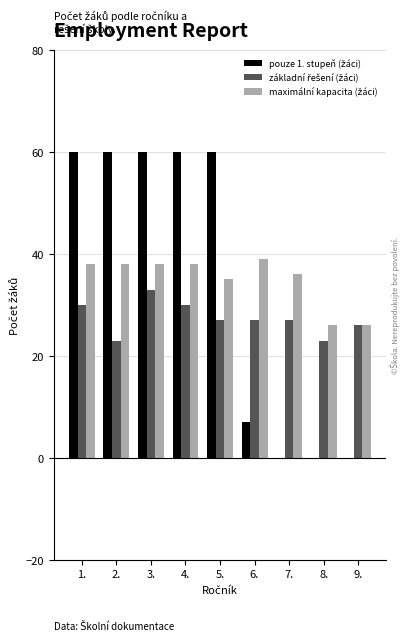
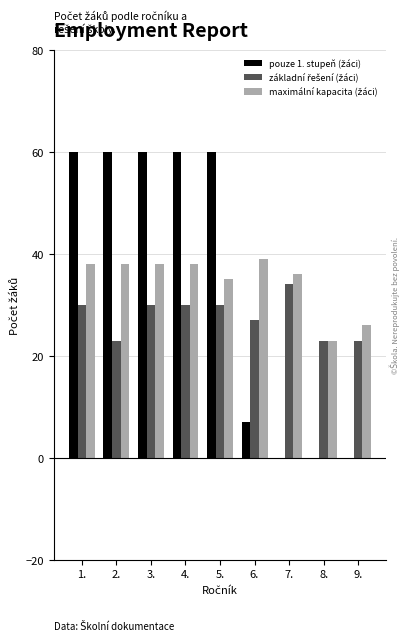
  {
    "pouze 1. stupeň (žáci)": {
      "1.": 60,
      "2.": 60,
      "3.": 60,
      "4.": 60,
      "5.": 60,
      "6.": 7,
      "7.": 0,
      "8.": 0,
      "9.": 0
    },
    "základní řešení (žáci)": {
      "1.": 30,
      "2.": 23,
-     "3.": 33,
+     "3.": 30,
      "4.": 30,
-     "5.": 27,
+     "5.": 30,
      "6.": 27,
-     "7.": 27,
+     "7.": 34,
      "8.": 23,
-     "9.": 26
+     "9.": 23
    },
    "maximální kapacita (žáci)": {
      "1.": 38,
      "2.": 38,
      "3.": 38,
      "4.": 38,
      "5.": 35,
      "6.": 39,
      "7.": 36,
-     "8.": 26,
+     "8.": 23,
      "9.": 26
    }
  }
